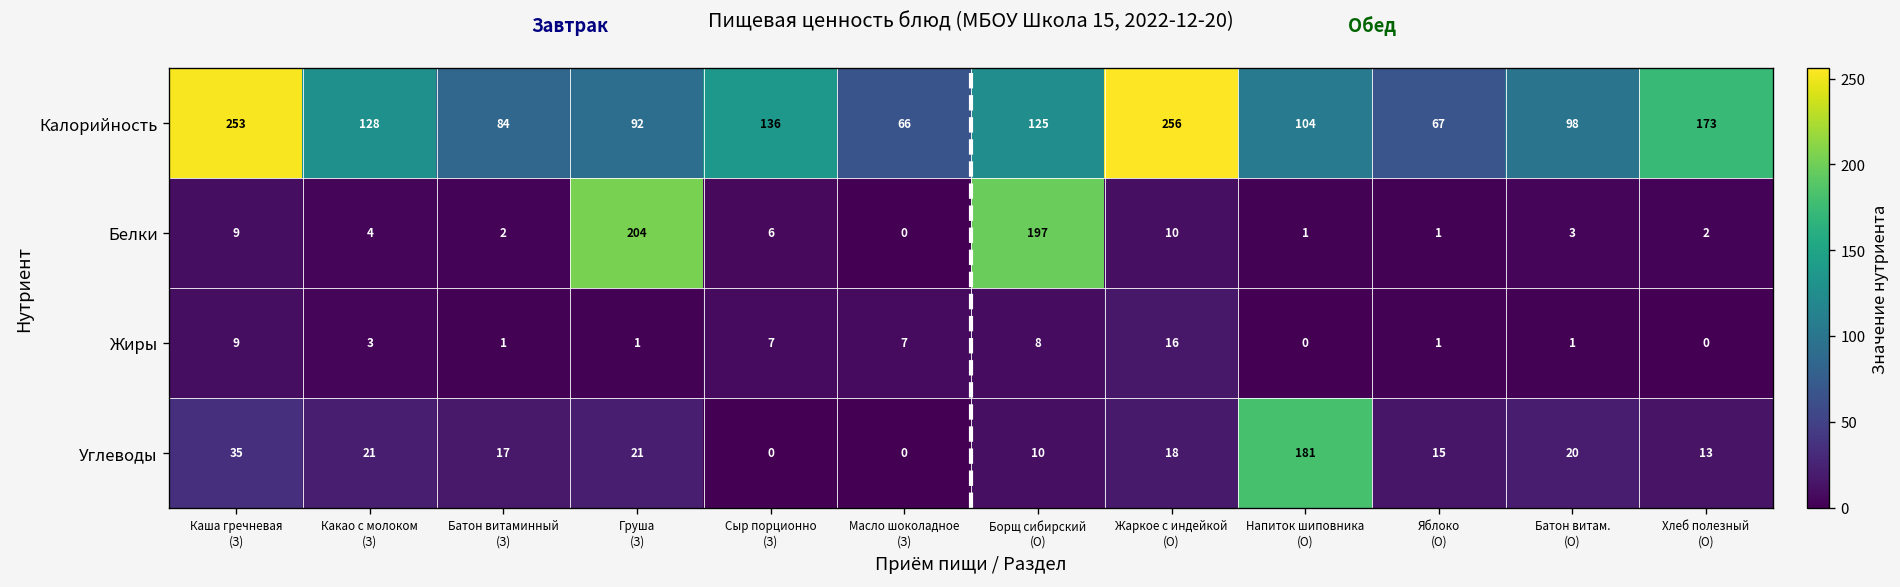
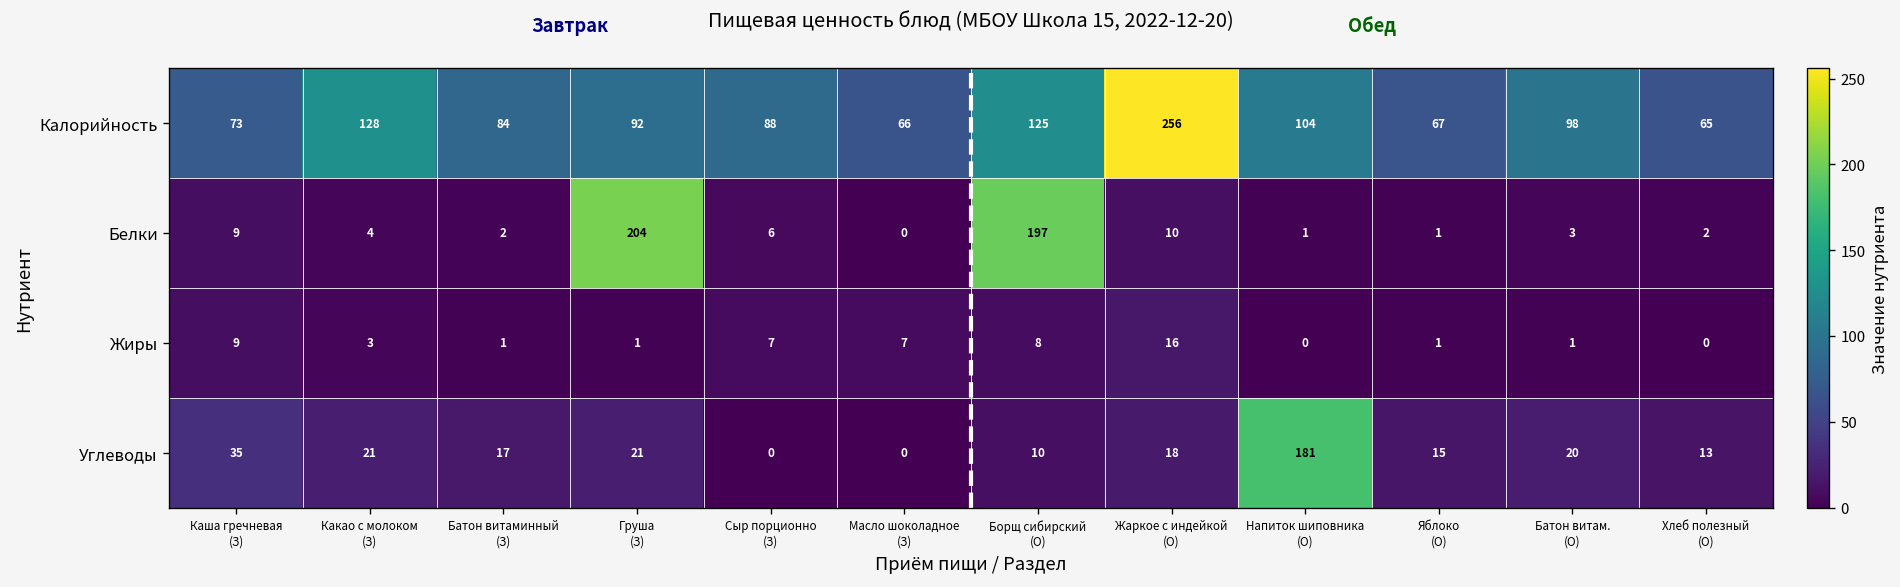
  {
    "Калорийность": {
-     "Каша гречневая (З)": 253,
+     "Каша гречневая (З)": 73,
      "Какао с молоком (З)": 128,
      "Батон витаминный (З)": 84,
      "Груша (З)": 92,
-     "Сыр порционно (З)": 136,
+     "Сыр порционно (З)": 88,
      "Масло шоколадное (З)": 66,
      "Борщ сибирский (О)": 125,
      "Жаркое с индейкой (О)": 256,
      "Напиток шиповника (О)": 104,
      "Яблоко (О)": 67,
      "Батон витам. (О)": 98,
-     "Хлеб полезный (О)": 173
+     "Хлеб полезный (О)": 65
    },
    "Белки": {
      "Каша гречневая (З)": 9,
      "Какао с молоком (З)": 4,
      "Батон витаминный (З)": 2,
      "Груша (З)": 204,
      "Сыр порционно (З)": 6,
      "Масло шоколадное (З)": 0,
      "Борщ сибирский (О)": 197,
      "Жаркое с индейкой (О)": 10,
      "Напиток шиповника (О)": 1,
      "Яблоко (О)": 1,
      "Батон витам. (О)": 3,
      "Хлеб полезный (О)": 2
    },
    "Жиры": {
      "Каша гречневая (З)": 9,
      "Какао с молоком (З)": 3,
      "Батон витаминный (З)": 1,
      "Груша (З)": 1,
      "Сыр порционно (З)": 7,
      "Масло шоколадное (З)": 7,
      "Борщ сибирский (О)": 8,
      "Жаркое с индейкой (О)": 16,
      "Напиток шиповника (О)": 0,
      "Яблоко (О)": 1,
      "Батон витам. (О)": 1,
      "Хлеб полезный (О)": 0
    },
    "Углеводы": {
      "Каша гречневая (З)": 35,
      "Какао с молоком (З)": 21,
      "Батон витаминный (З)": 17,
      "Груша (З)": 21,
      "Сыр порционно (З)": 0,
      "Масло шоколадное (З)": 0,
      "Борщ сибирский (О)": 10,
      "Жаркое с индейкой (О)": 18,
      "Напиток шиповника (О)": 181,
      "Яблоко (О)": 15,
      "Батон витам. (О)": 20,
      "Хлеб полезный (О)": 13
    }
  }
